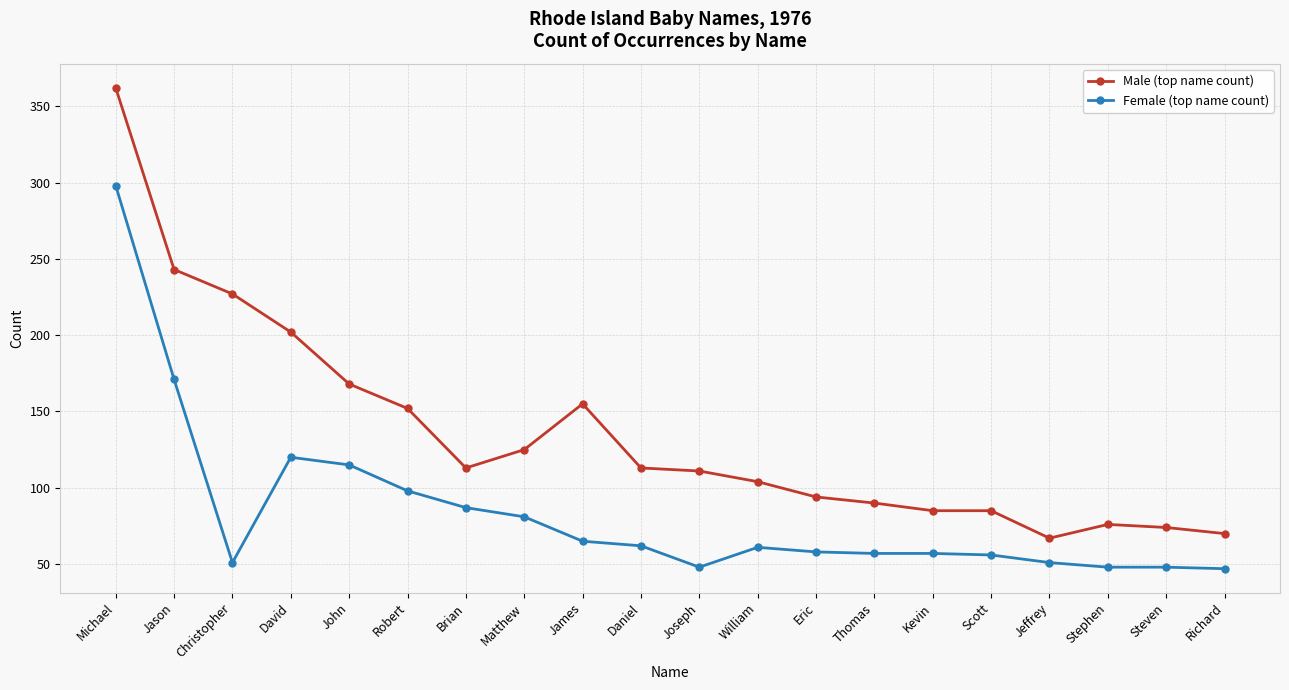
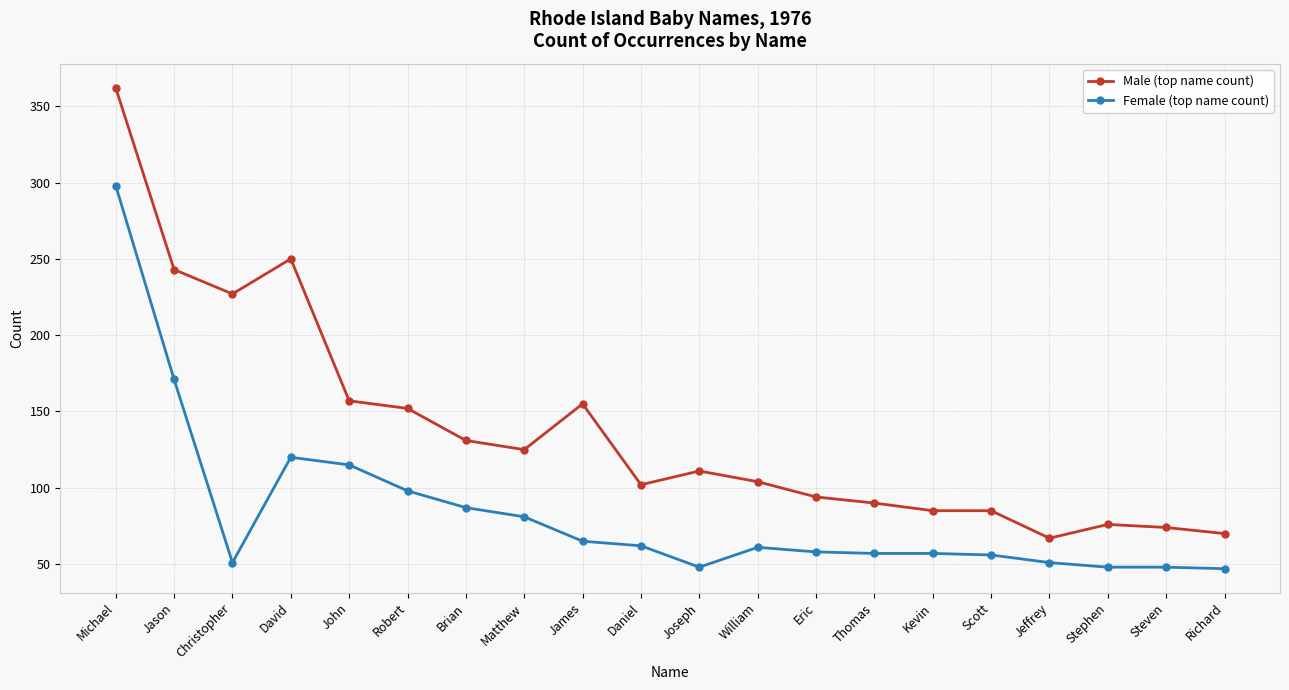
  {
    "Male (top name count)": {
      "Michael": 362,
      "Jason": 243,
      "Christopher": 227,
-     "David": 202,
-     "John": 168,
+     "David": 250,
+     "John": 157,
      "Robert": 152,
-     "Brian": 113,
+     "Brian": 131,
      "Matthew": 125,
      "James": 155,
-     "Daniel": 113,
+     "Daniel": 102,
      "Joseph": 111,
      "William": 104,
      "Eric": 94,
      "Thomas": 90,
      "Kevin": 85,
      "Scott": 85,
      "Jeffrey": 67,
      "Stephen": 76,
      "Steven": 74,
      "Richard": 70
    },
    "Female (top name count)": {
      "Michael": 298,
      "Jason": 171,
      "Christopher": 51,
      "David": 120,
      "John": 115,
      "Robert": 98,
      "Brian": 87,
      "Matthew": 81,
      "James": 65,
      "Daniel": 62,
      "Joseph": 48,
      "William": 61,
      "Eric": 58,
      "Thomas": 57,
      "Kevin": 57,
      "Scott": 56,
      "Jeffrey": 51,
      "Stephen": 48,
      "Steven": 48,
      "Richard": 47
    }
  }
